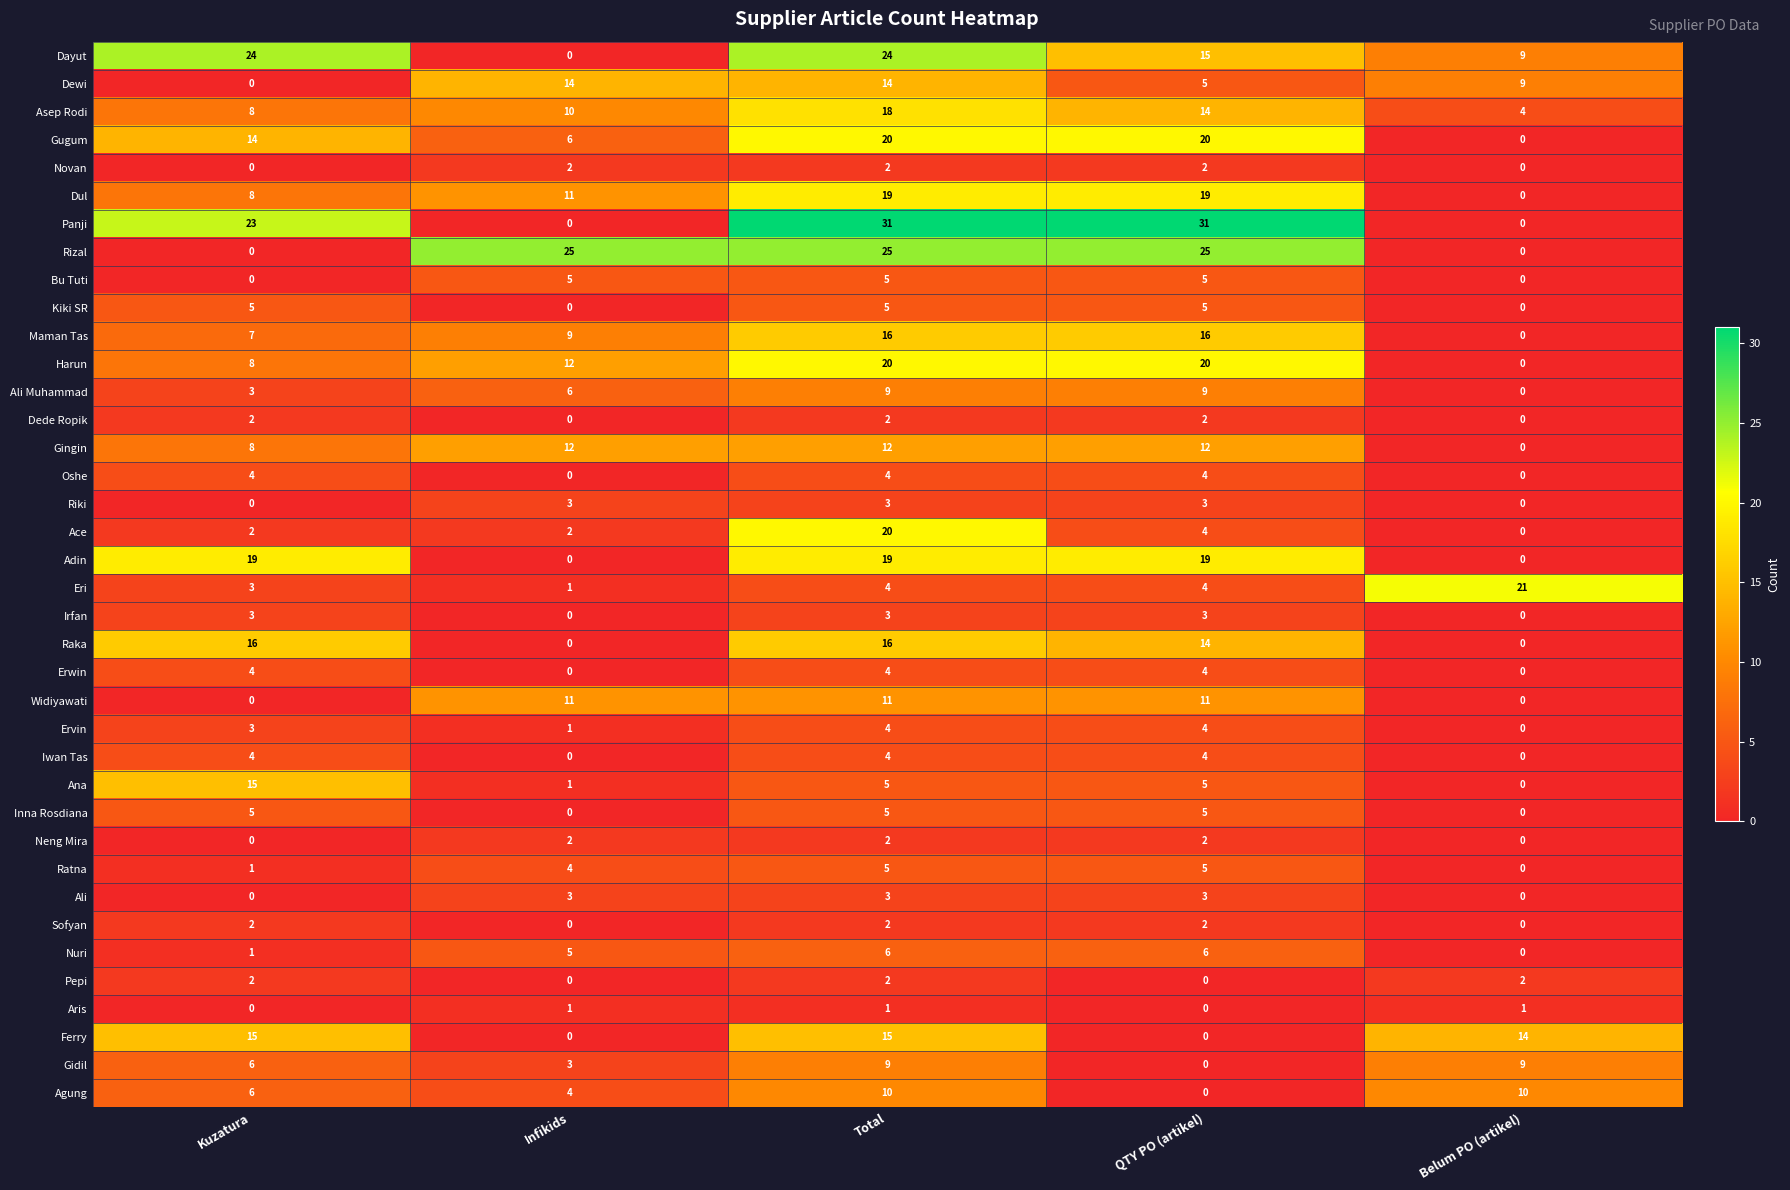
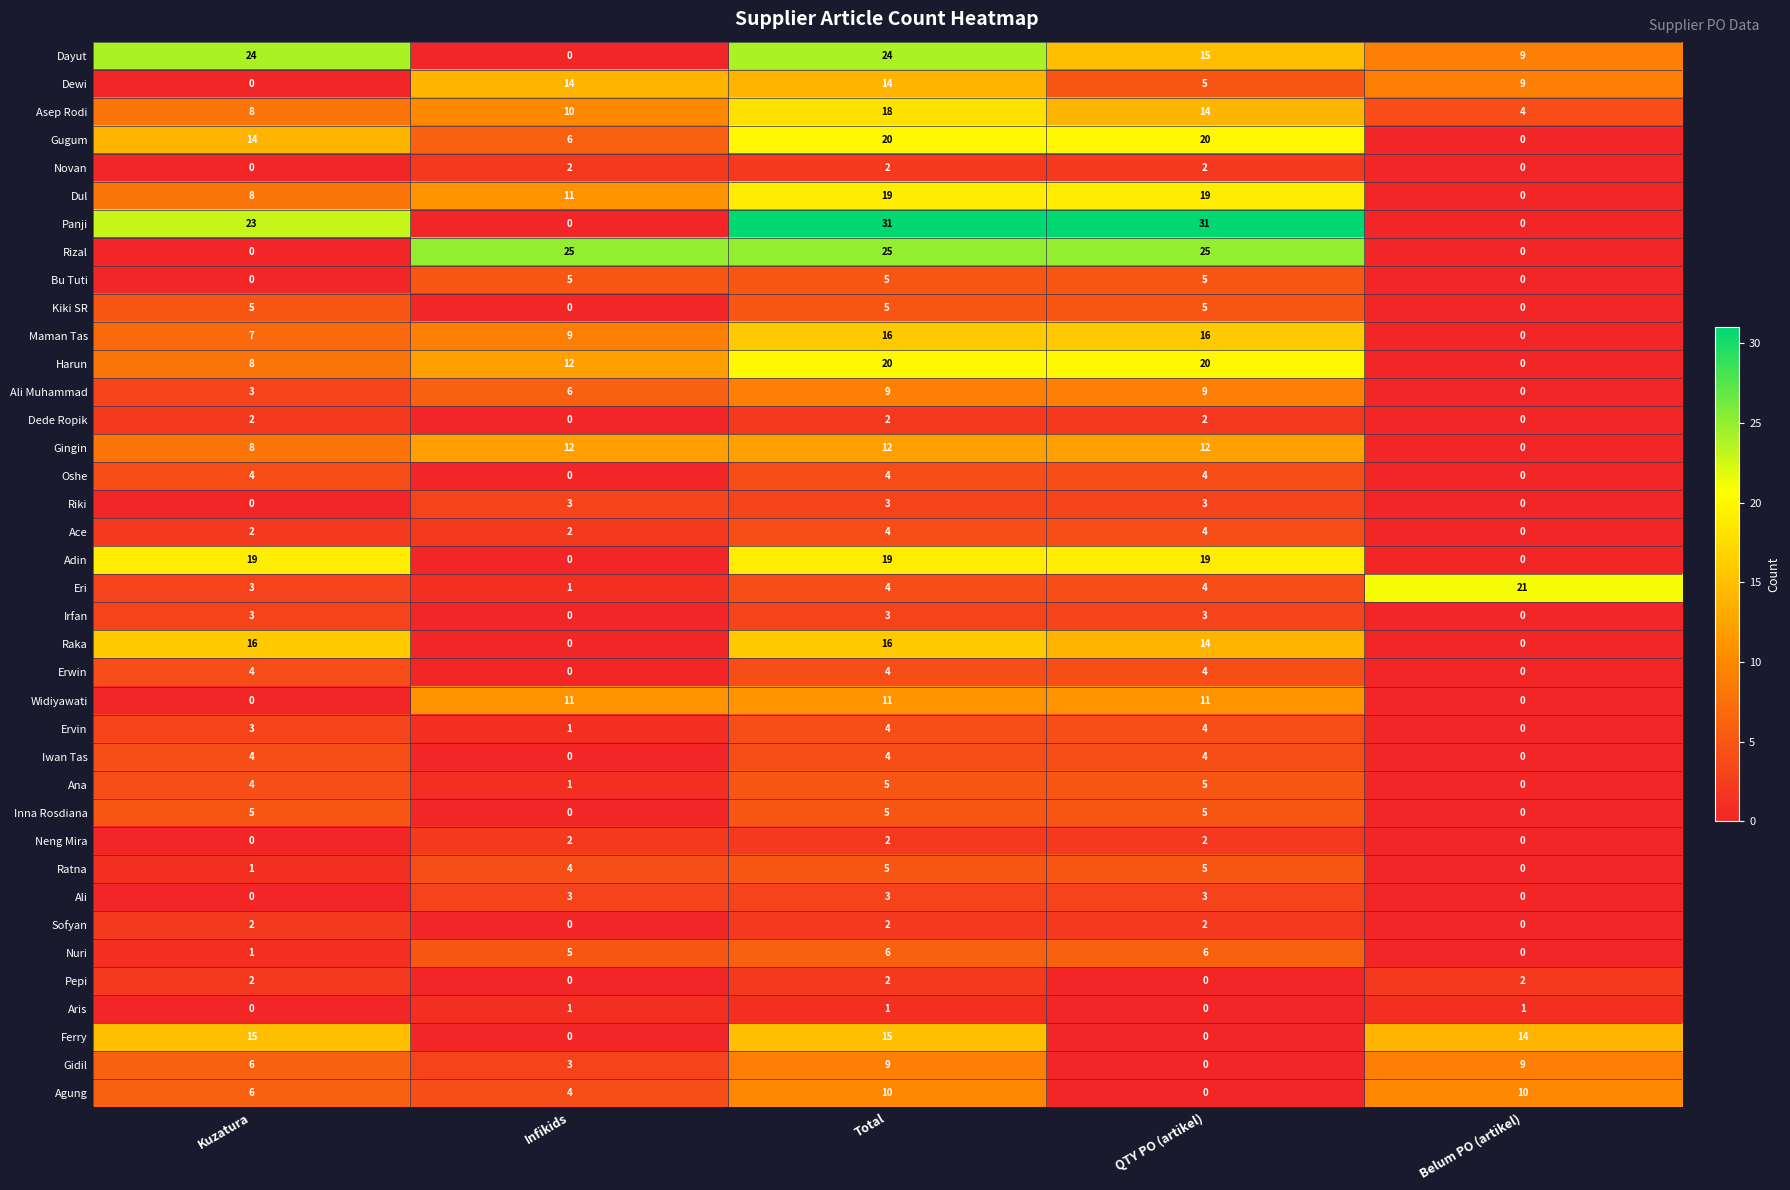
  {
    "Dayut": {
      "Kuzatura": 24,
      "Infikids": 0,
      "Total": 24,
      "QTY PO (artikel)": 15,
      "Belum PO (artikel)": 9
    },
    "Dewi": {
      "Kuzatura": 0,
      "Infikids": 14,
      "Total": 14,
      "QTY PO (artikel)": 5,
      "Belum PO (artikel)": 9
    },
    "Asep Rodi": {
      "Kuzatura": 8,
      "Infikids": 10,
      "Total": 18,
      "QTY PO (artikel)": 14,
      "Belum PO (artikel)": 4
    },
    "Gugum": {
      "Kuzatura": 14,
      "Infikids": 6,
      "Total": 20,
      "QTY PO (artikel)": 20,
      "Belum PO (artikel)": 0
    },
    "Novan": {
      "Kuzatura": 0,
      "Infikids": 2,
      "Total": 2,
      "QTY PO (artikel)": 2,
      "Belum PO (artikel)": 0
    },
    "Dul": {
      "Kuzatura": 8,
      "Infikids": 11,
      "Total": 19,
      "QTY PO (artikel)": 19,
      "Belum PO (artikel)": 0
    },
    "Panji": {
      "Kuzatura": 23,
      "Infikids": 0,
      "Total": 31,
      "QTY PO (artikel)": 31,
      "Belum PO (artikel)": 0
    },
    "Rizal": {
      "Kuzatura": 0,
      "Infikids": 25,
      "Total": 25,
      "QTY PO (artikel)": 25,
      "Belum PO (artikel)": 0
    },
    "Bu Tuti": {
      "Kuzatura": 0,
      "Infikids": 5,
      "Total": 5,
      "QTY PO (artikel)": 5,
      "Belum PO (artikel)": 0
    },
    "Kiki SR": {
      "Kuzatura": 5,
      "Infikids": 0,
      "Total": 5,
      "QTY PO (artikel)": 5,
      "Belum PO (artikel)": 0
    },
    "Maman Tas": {
      "Kuzatura": 7,
      "Infikids": 9,
      "Total": 16,
      "QTY PO (artikel)": 16,
      "Belum PO (artikel)": 0
    },
    "Harun": {
      "Kuzatura": 8,
      "Infikids": 12,
      "Total": 20,
      "QTY PO (artikel)": 20,
      "Belum PO (artikel)": 0
    },
    "Ali Muhammad": {
      "Kuzatura": 3,
      "Infikids": 6,
      "Total": 9,
      "QTY PO (artikel)": 9,
      "Belum PO (artikel)": 0
    },
    "Dede Ropik": {
      "Kuzatura": 2,
      "Infikids": 0,
      "Total": 2,
      "QTY PO (artikel)": 2,
      "Belum PO (artikel)": 0
    },
    "Gingin": {
      "Kuzatura": 8,
      "Infikids": 12,
      "Total": 12,
      "QTY PO (artikel)": 12,
      "Belum PO (artikel)": 0
    },
    "Oshe": {
      "Kuzatura": 4,
      "Infikids": 0,
      "Total": 4,
      "QTY PO (artikel)": 4,
      "Belum PO (artikel)": 0
    },
    "Riki": {
      "Kuzatura": 0,
      "Infikids": 3,
      "Total": 3,
      "QTY PO (artikel)": 3,
      "Belum PO (artikel)": 0
    },
    "Ace": {
      "Kuzatura": 2,
      "Infikids": 2,
-     "Total": 20,
+     "Total": 4,
      "QTY PO (artikel)": 4,
      "Belum PO (artikel)": 0
    },
    "Adin": {
      "Kuzatura": 19,
      "Infikids": 0,
      "Total": 19,
      "QTY PO (artikel)": 19,
      "Belum PO (artikel)": 0
    },
    "Eri": {
      "Kuzatura": 3,
      "Infikids": 1,
      "Total": 4,
      "QTY PO (artikel)": 4,
      "Belum PO (artikel)": 21
    },
    "Irfan": {
      "Kuzatura": 3,
      "Infikids": 0,
      "Total": 3,
      "QTY PO (artikel)": 3,
      "Belum PO (artikel)": 0
    },
    "Raka": {
      "Kuzatura": 16,
      "Infikids": 0,
      "Total": 16,
      "QTY PO (artikel)": 14,
      "Belum PO (artikel)": 0
    },
    "Erwin": {
      "Kuzatura": 4,
      "Infikids": 0,
      "Total": 4,
      "QTY PO (artikel)": 4,
      "Belum PO (artikel)": 0
    },
    "Widiyawati": {
      "Kuzatura": 0,
      "Infikids": 11,
      "Total": 11,
      "QTY PO (artikel)": 11,
      "Belum PO (artikel)": 0
    },
    "Ervin": {
      "Kuzatura": 3,
      "Infikids": 1,
      "Total": 4,
      "QTY PO (artikel)": 4,
      "Belum PO (artikel)": 0
    },
    "Iwan Tas": {
      "Kuzatura": 4,
      "Infikids": 0,
      "Total": 4,
      "QTY PO (artikel)": 4,
      "Belum PO (artikel)": 0
    },
    "Ana": {
-     "Kuzatura": 15,
+     "Kuzatura": 4,
      "Infikids": 1,
      "Total": 5,
      "QTY PO (artikel)": 5,
      "Belum PO (artikel)": 0
    },
    "Inna Rosdiana": {
      "Kuzatura": 5,
      "Infikids": 0,
      "Total": 5,
      "QTY PO (artikel)": 5,
      "Belum PO (artikel)": 0
    },
    "Neng Mira": {
      "Kuzatura": 0,
      "Infikids": 2,
      "Total": 2,
      "QTY PO (artikel)": 2,
      "Belum PO (artikel)": 0
    },
    "Ratna": {
      "Kuzatura": 1,
      "Infikids": 4,
      "Total": 5,
      "QTY PO (artikel)": 5,
      "Belum PO (artikel)": 0
    },
    "Ali": {
      "Kuzatura": 0,
      "Infikids": 3,
      "Total": 3,
      "QTY PO (artikel)": 3,
      "Belum PO (artikel)": 0
    },
    "Sofyan": {
      "Kuzatura": 2,
      "Infikids": 0,
      "Total": 2,
      "QTY PO (artikel)": 2,
      "Belum PO (artikel)": 0
    },
    "Nuri": {
      "Kuzatura": 1,
      "Infikids": 5,
      "Total": 6,
      "QTY PO (artikel)": 6,
      "Belum PO (artikel)": 0
    },
    "Pepi": {
      "Kuzatura": 2,
      "Infikids": 0,
      "Total": 2,
      "QTY PO (artikel)": 0,
      "Belum PO (artikel)": 2
    },
    "Aris": {
      "Kuzatura": 0,
      "Infikids": 1,
      "Total": 1,
      "QTY PO (artikel)": 0,
      "Belum PO (artikel)": 1
    },
    "Ferry": {
      "Kuzatura": 15,
      "Infikids": 0,
      "Total": 15,
      "QTY PO (artikel)": 0,
      "Belum PO (artikel)": 14
    },
    "Gidil": {
      "Kuzatura": 6,
      "Infikids": 3,
      "Total": 9,
      "QTY PO (artikel)": 0,
      "Belum PO (artikel)": 9
    },
    "Agung": {
      "Kuzatura": 6,
      "Infikids": 4,
      "Total": 10,
      "QTY PO (artikel)": 0,
      "Belum PO (artikel)": 10
    }
  }
